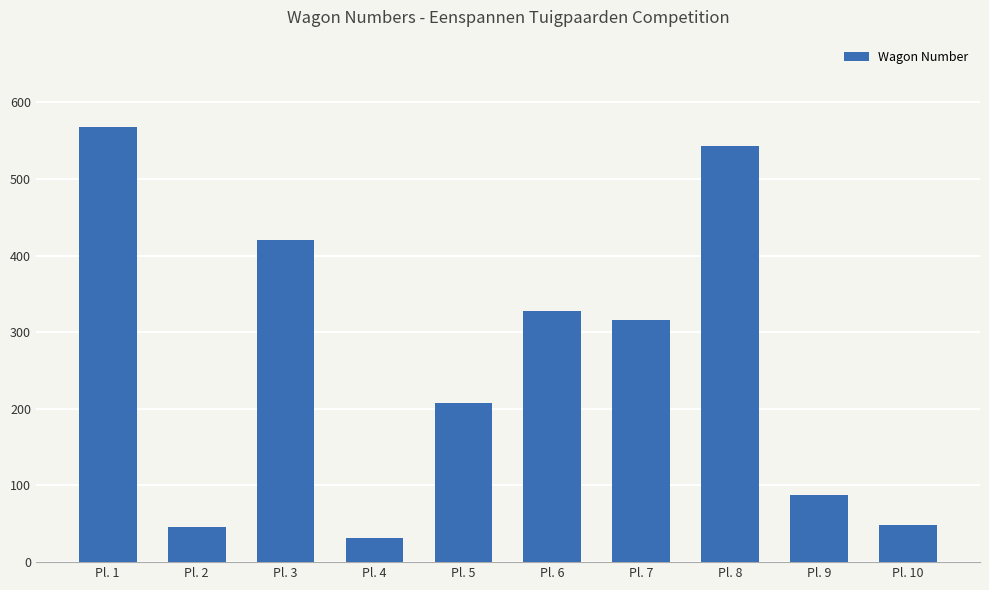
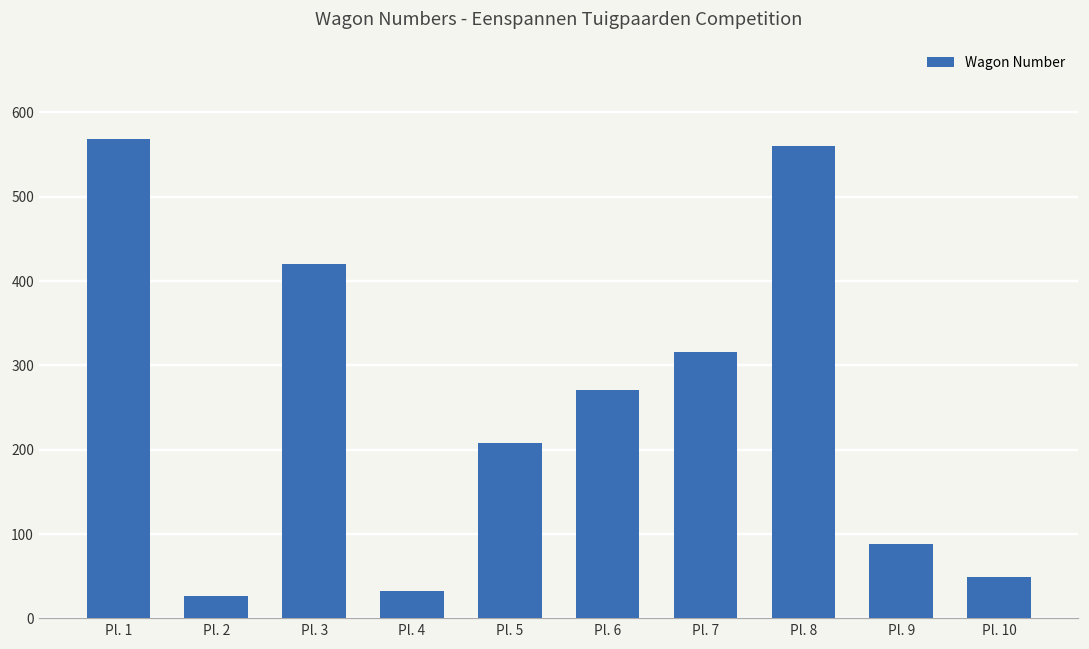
  {
    "Pl. 1": 570,
-   "Pl. 2": 50,
+   "Pl. 2": 30,
    "Pl. 3": 420,
    "Pl. 4": 30,
    "Pl. 5": 210,
-   "Pl. 6": 330,
+   "Pl. 6": 270,
    "Pl. 7": 320,
-   "Pl. 8": 540,
+   "Pl. 8": 560,
    "Pl. 9": 90,
    "Pl. 10": 50
  }
